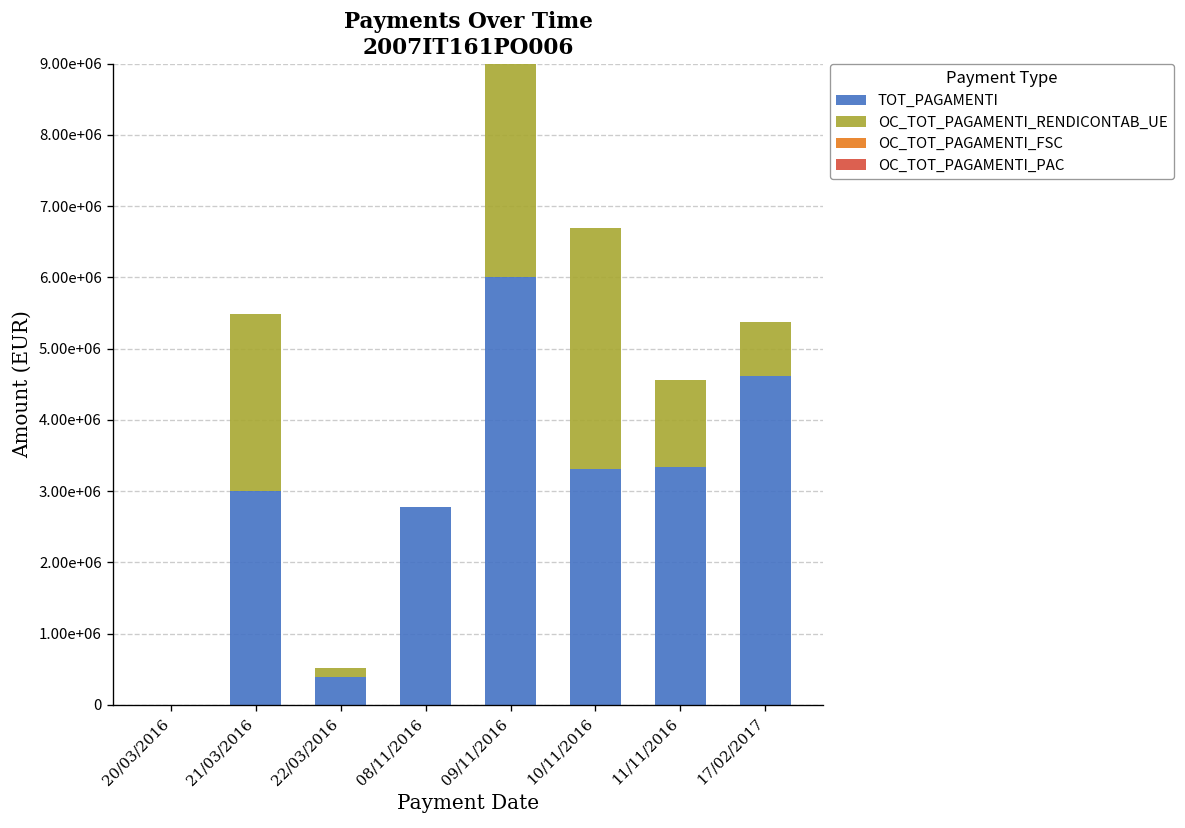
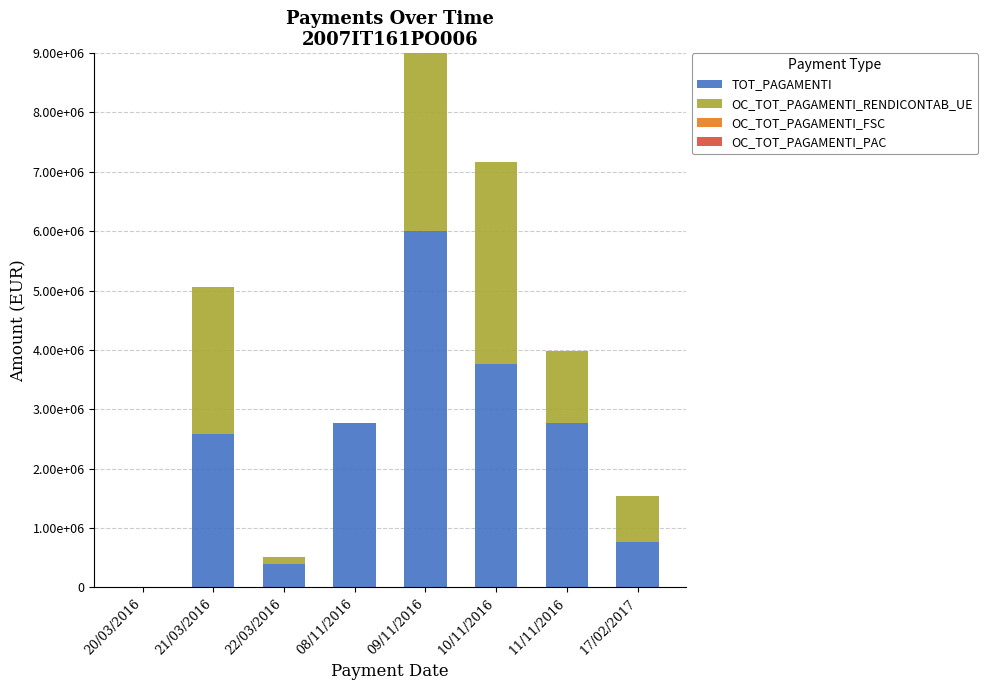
  {
    "TOT_PAGAMENTI": {
      "20/03/2016": 0,
-     "21/03/2016": 3000000,
+     "21/03/2016": 2600000,
      "22/03/2016": 400000,
      "08/11/2016": 2800000,
      "09/11/2016": 6000000,
-     "10/11/2016": 3300000,
-     "11/11/2016": 3300000,
-     "17/02/2017": 4600000
+     "10/11/2016": 3800000,
+     "11/11/2016": 2800000,
+     "17/02/2017": 800000
    },
    "OC_TOT_PAGAMENTI_PAC": {
      "20/03/2016": 0,
      "08/11/2016": 0
    }
  }
